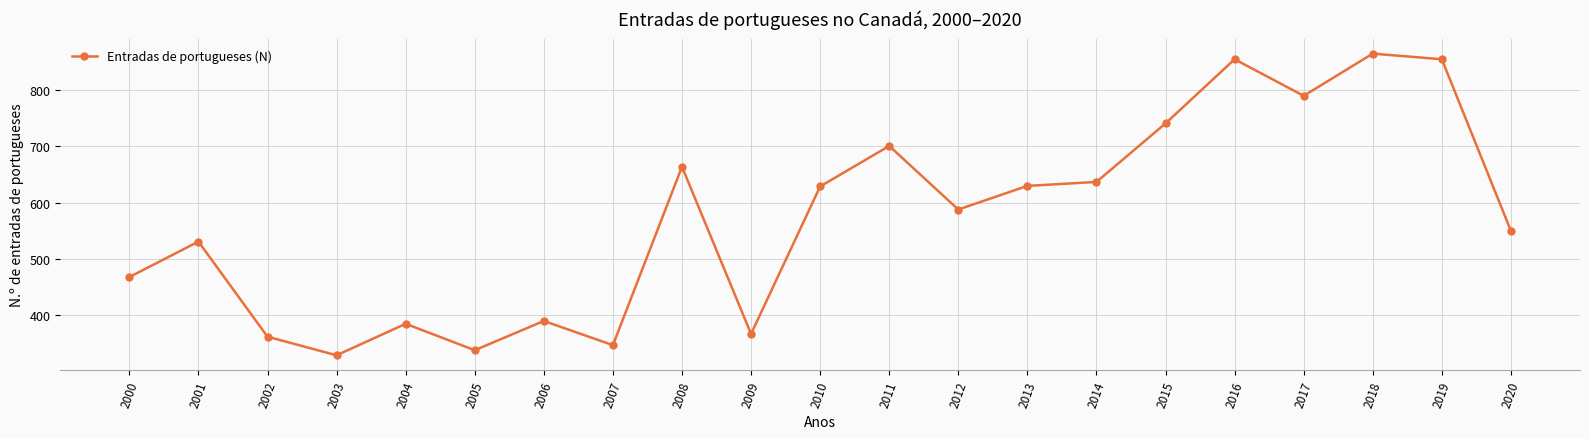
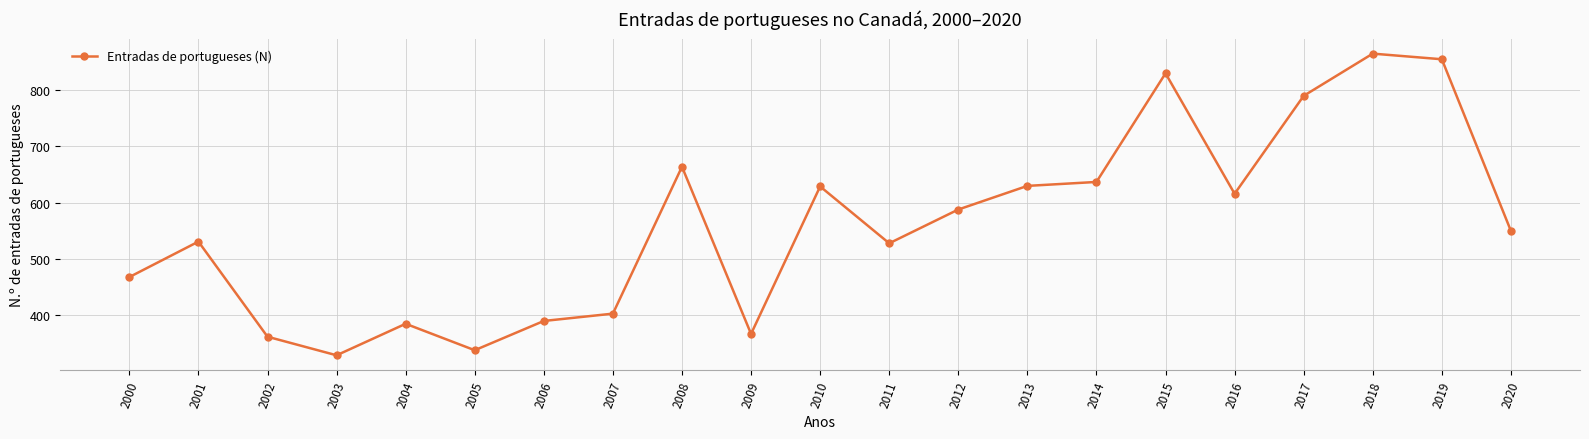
  {
    "2000": 470,
    "2001": 530,
    "2002": 360,
    "2003": 330,
    "2004": 390,
    "2005": 340,
    "2006": 390,
-   "2007": 350,
+   "2007": 400,
    "2008": 660,
    "2009": 370,
    "2010": 630,
-   "2011": 700,
+   "2011": 530,
    "2012": 590,
    "2013": 630,
    "2014": 640,
-   "2015": 740,
-   "2016": 860,
+   "2015": 830,
+   "2016": 620,
    "2017": 790,
    "2018": 870,
    "2019": 860,
    "2020": 550
  }
